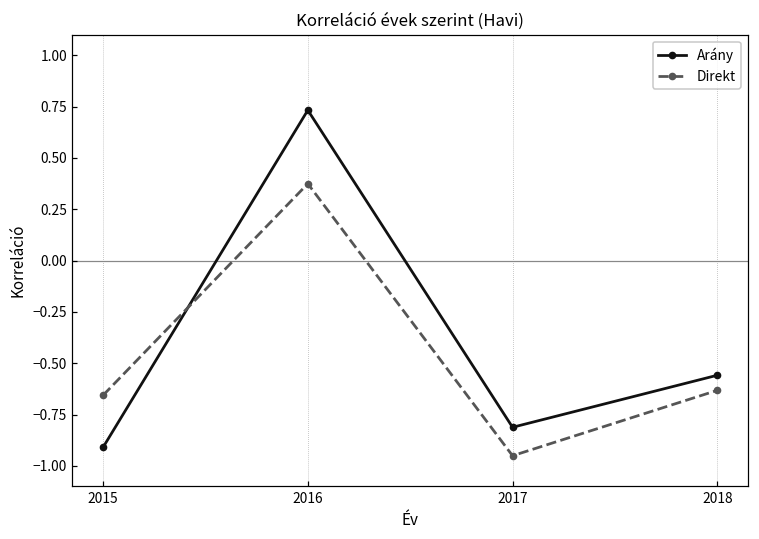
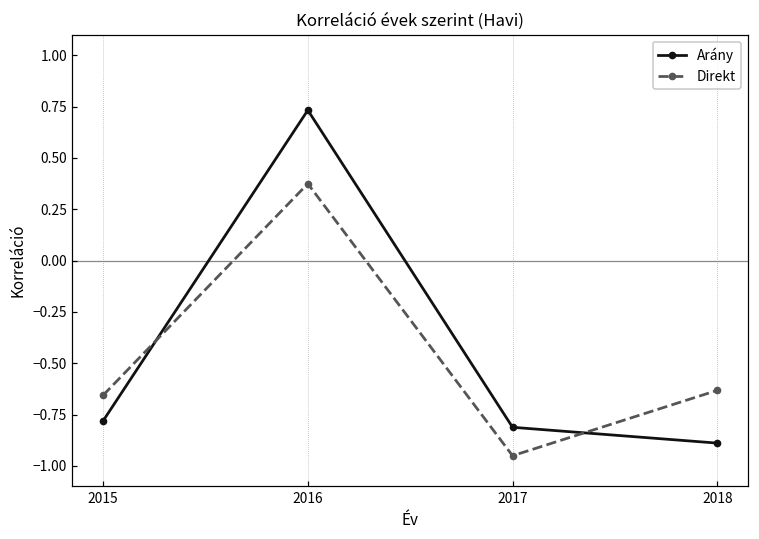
  {
    "Arány": {
-     "2015": -0.91,
+     "2015": -0.78,
      "2016": 0.73,
      "2017": -0.81,
-     "2018": -0.56
+     "2018": -0.89
    },
    "Direkt": {
      "2015": -0.66,
      "2016": 0.37,
      "2017": -0.95,
      "2018": -0.63
    }
  }
